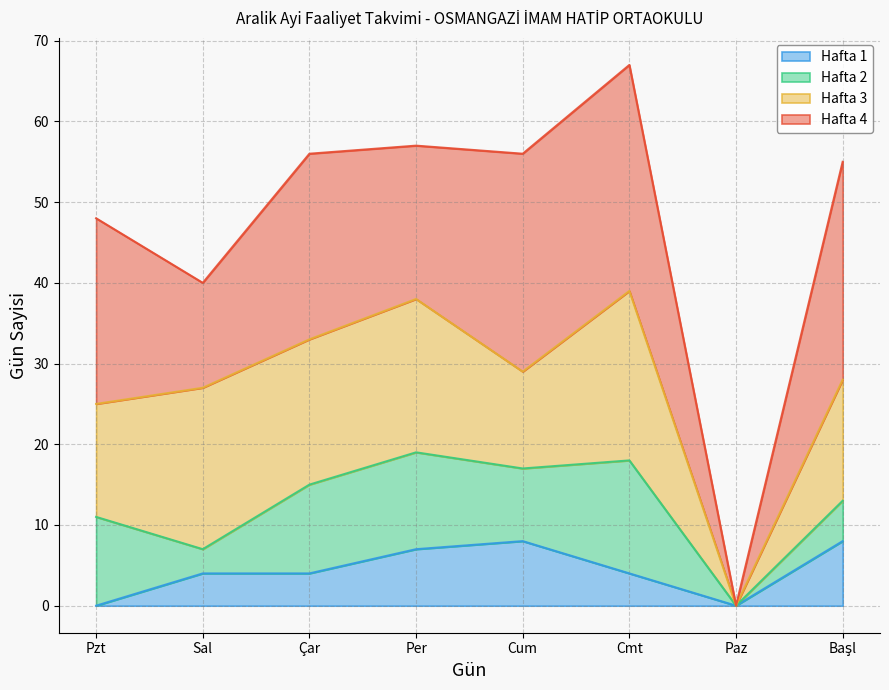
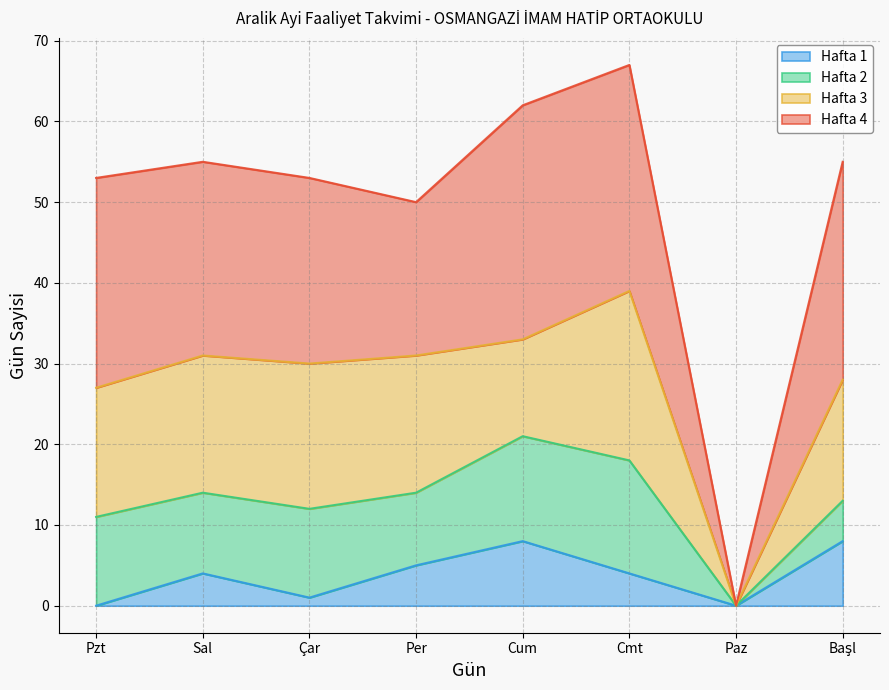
  {
    "Hafta 1": {
      "Pzt": 0,
      "Sal": 4,
-     "Çar": 4,
-     "Per": 7,
+     "Çar": 1,
+     "Per": 5,
      "Cum": 8,
      "Cmt": 4,
      "Başl": 8
    },
    "Hafta 2": {
      "Pzt": 11,
-     "Sal": 3,
-     "Per": 12,
-     "Cum": 9,
+     "Sal": 10,
+     "Per": 9,
+     "Cum": 13,
      "Cmt": 18,
      "Başl": 13
    },
    "Hafta 3": {
-     "Pzt": 14,
-     "Sal": 20,
+     "Pzt": 16,
+     "Sal": 17,
      "Çar": 18,
-     "Per": 19,
+     "Per": 17,
      "Cum": 12,
      "Cmt": 21,
      "Başl": 15
    },
    "Hafta 4": {
-     "Pzt": 23,
-     "Sal": 13,
+     "Pzt": 26,
+     "Sal": 24,
      "Çar": 23,
      "Per": 19,
-     "Cum": 27,
+     "Cum": 29,
      "Cmt": 28,
      "Başl": 27
    }
  }
